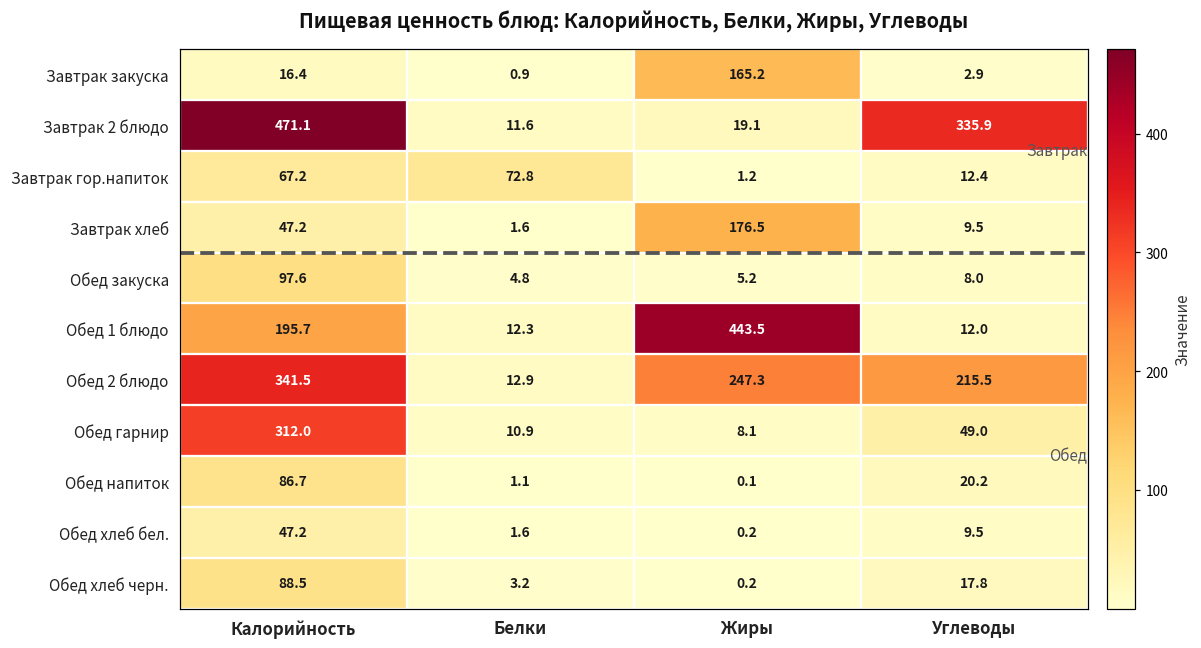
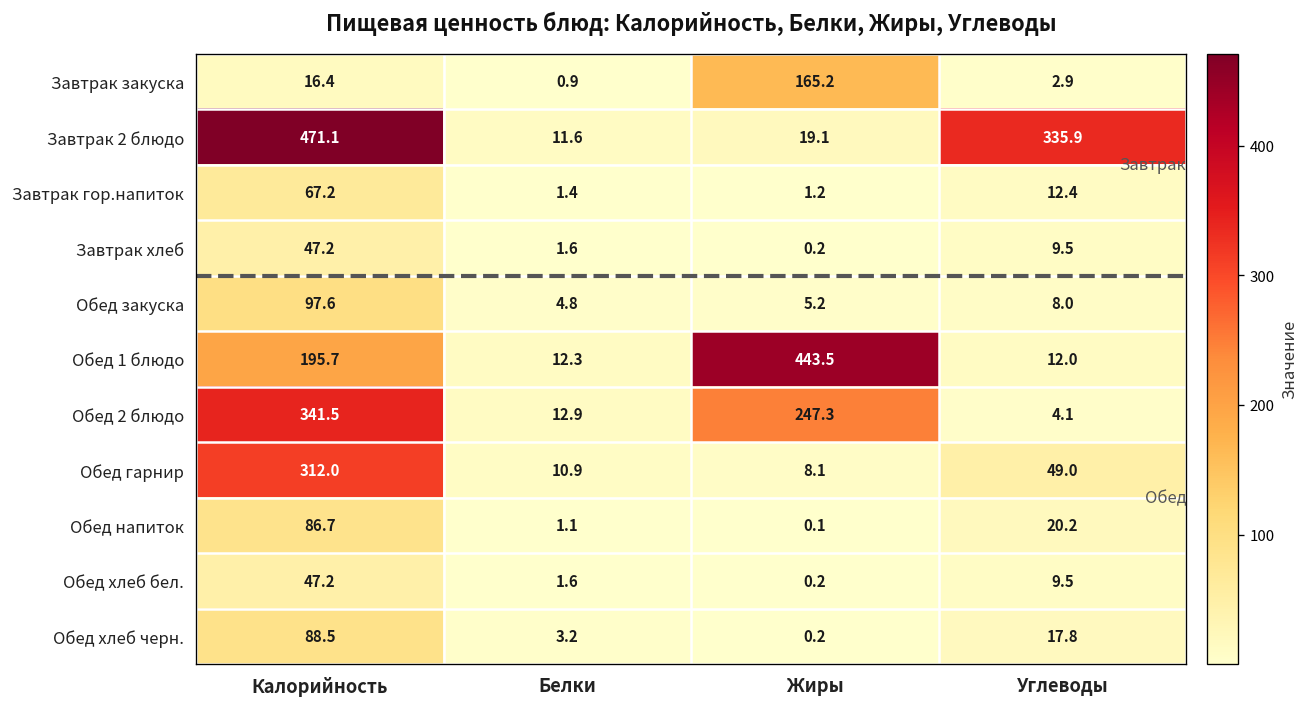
  {
    "Завтрак закуска": {
      "Калорийность": 16.4,
      "Белки": 0.9,
      "Жиры": 165.2,
      "Углеводы": 2.9
    },
    "Завтрак 2 блюдо": {
      "Калорийность": 471.1,
      "Белки": 11.6,
      "Жиры": 19.1
    },
    "Завтрак гор.напиток": {
      "Калорийность": 67.2,
-     "Белки": 72.8,
+     "Белки": 1.4,
      "Жиры": 1.2
    },
    "Завтрак хлеб": {
      "Калорийность": 47.2,
      "Белки": 1.6,
-     "Жиры": 176.5,
+     "Жиры": 0.2,
      "Углеводы": 9.5
    },
    "Обед закуска": {
      "Калорийность": 97.6,
      "Белки": 4.8,
      "Жиры": 5.2,
      "Углеводы": 8.0
    },
    "Обед 1 блюдо": {
      "Калорийность": 195.7,
      "Белки": 12.3,
      "Жиры": 443.5,
      "Углеводы": 12.0
    },
    "Обед 2 блюдо": {
      "Калорийность": 341.5,
      "Белки": 12.9,
      "Жиры": 247.3,
-     "Углеводы": 215.5
+     "Углеводы": 4.1
    },
    "Обед гарнир": {
      "Калорийность": 312.0,
      "Белки": 10.9,
      "Жиры": 8.1,
      "Углеводы": 49.0
    },
    "Обед напиток": {
      "Калорийность": 86.7,
      "Белки": 1.1,
      "Жиры": 0.1
    },
    "Обед хлеб бел.": {
      "Калорийность": 47.2,
      "Белки": 1.6,
      "Жиры": 0.2,
      "Углеводы": 9.5
    },
    "Обед хлеб черн.": {
      "Калорийность": 88.5,
      "Белки": 3.2,
      "Жиры": 0.2,
      "Углеводы": 17.8
    }
  }
